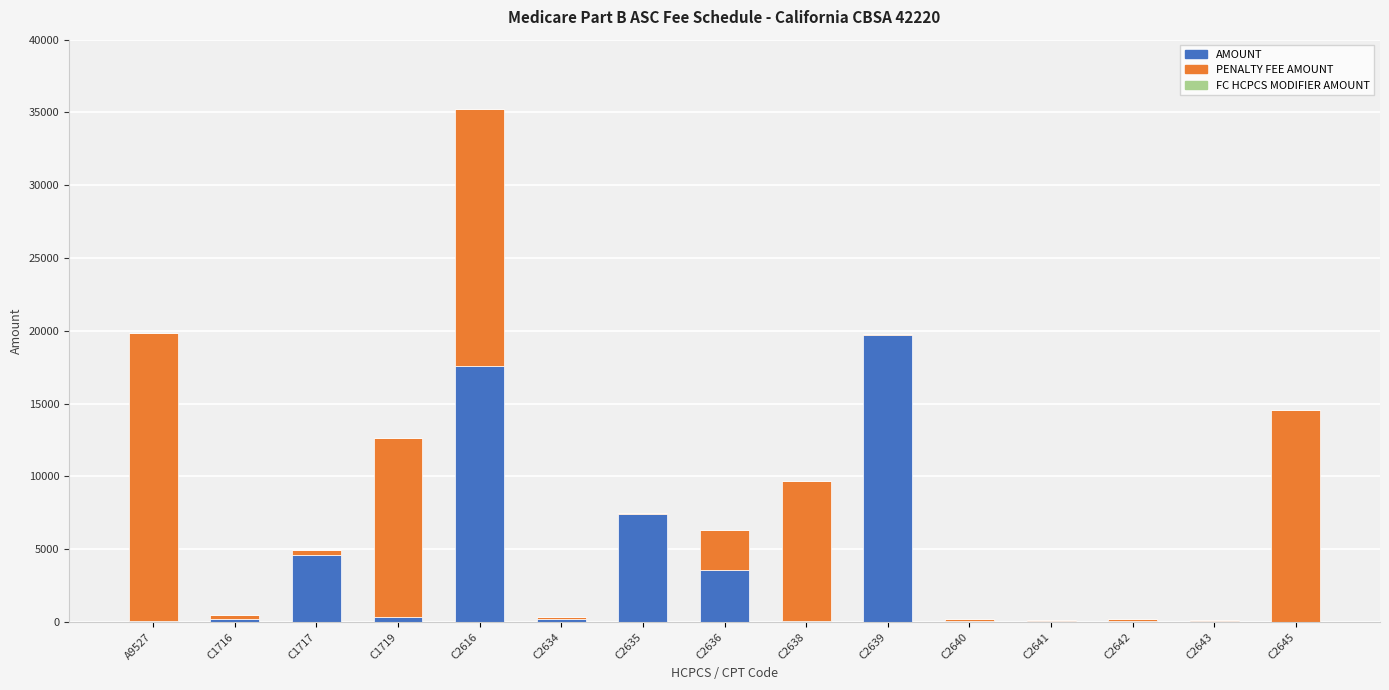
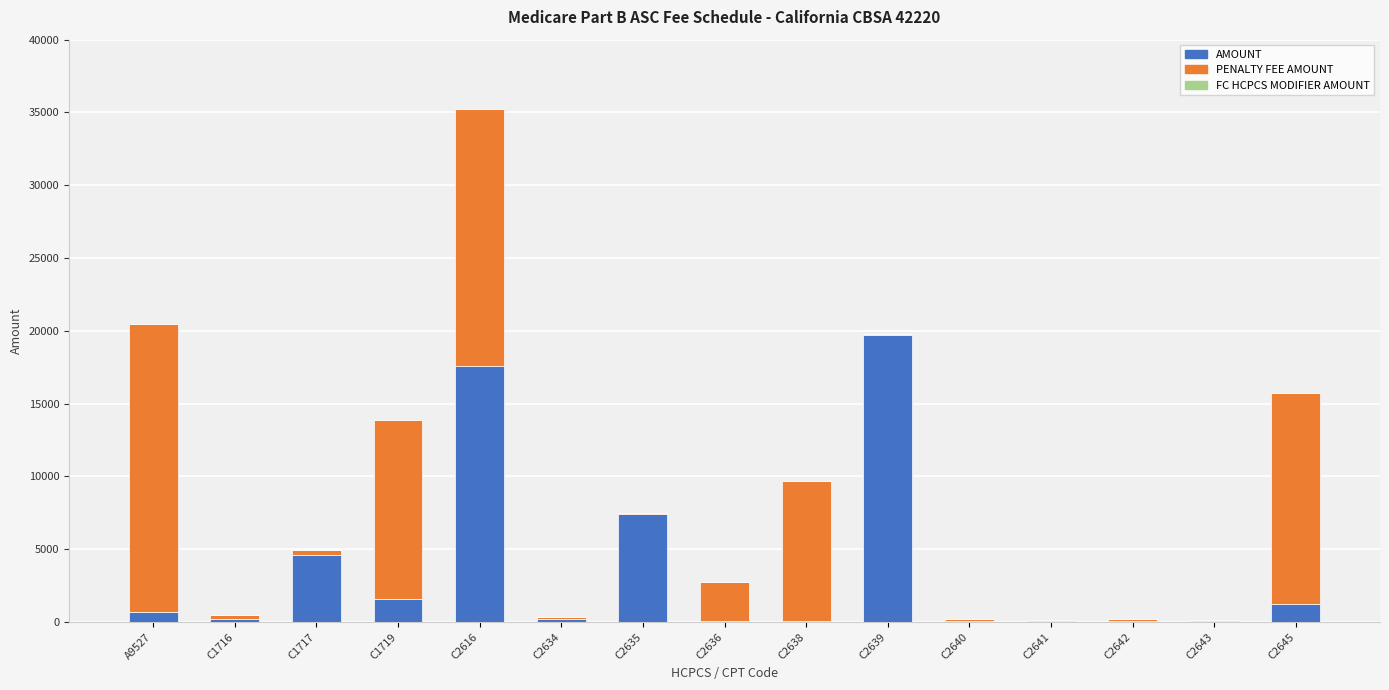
  {
    "AMOUNT": {
-     "A9527": 0,
+     "A9527": 700,
      "C1716": 200,
      "C1717": 4600,
-     "C1719": 300,
+     "C1719": 1600,
      "C2616": 17600,
      "C2634": 200,
      "C2635": 7400,
-     "C2636": 3600,
+     "C2636": 100,
      "C2639": 19700,
-     "C2645": 0
+     "C2645": 1200
    },
    "FC HCPCS MODIFIER AMOUNT": {
      "C2635": 0,
      "C2639": 0,
      "C2640": 0,
      "C2641": 0,
      "C2642": 0,
      "C2643": 0
    }
  }
